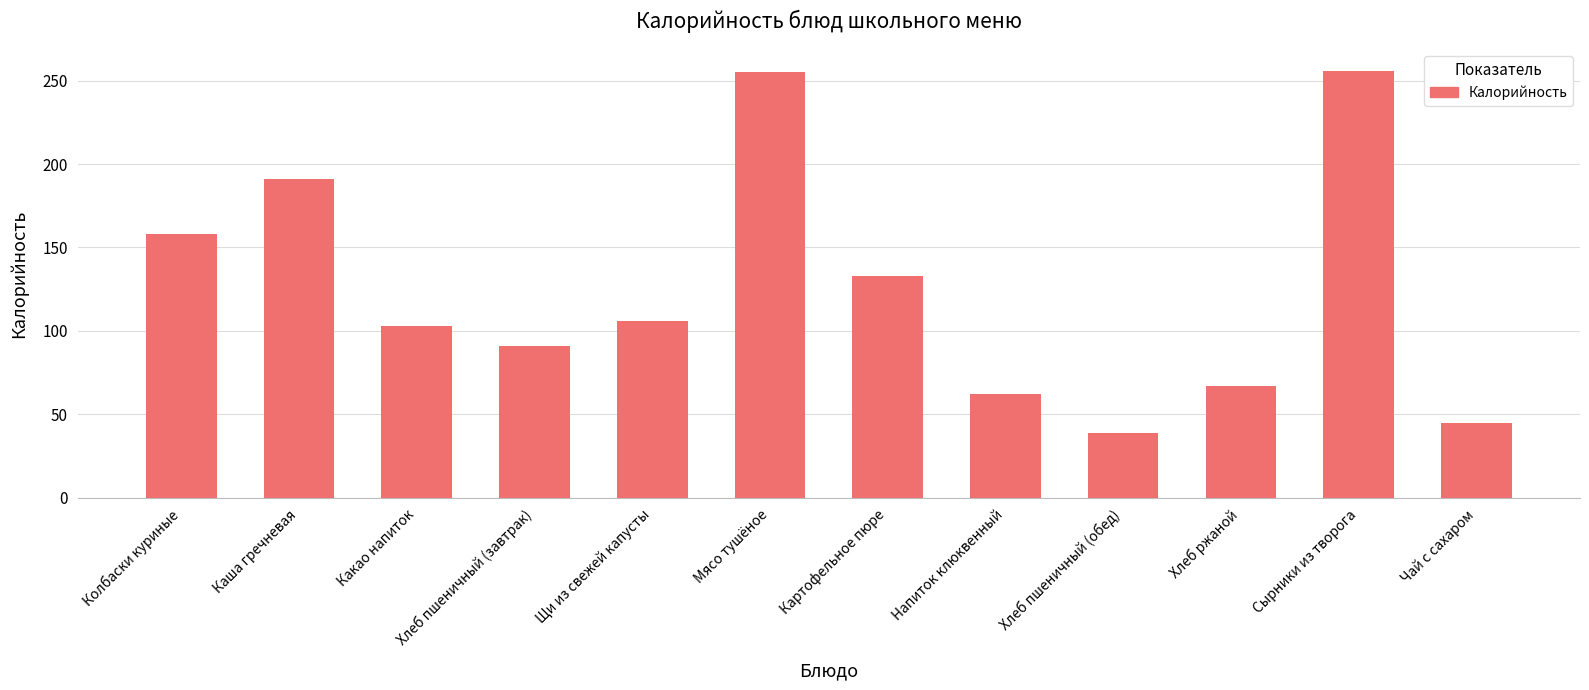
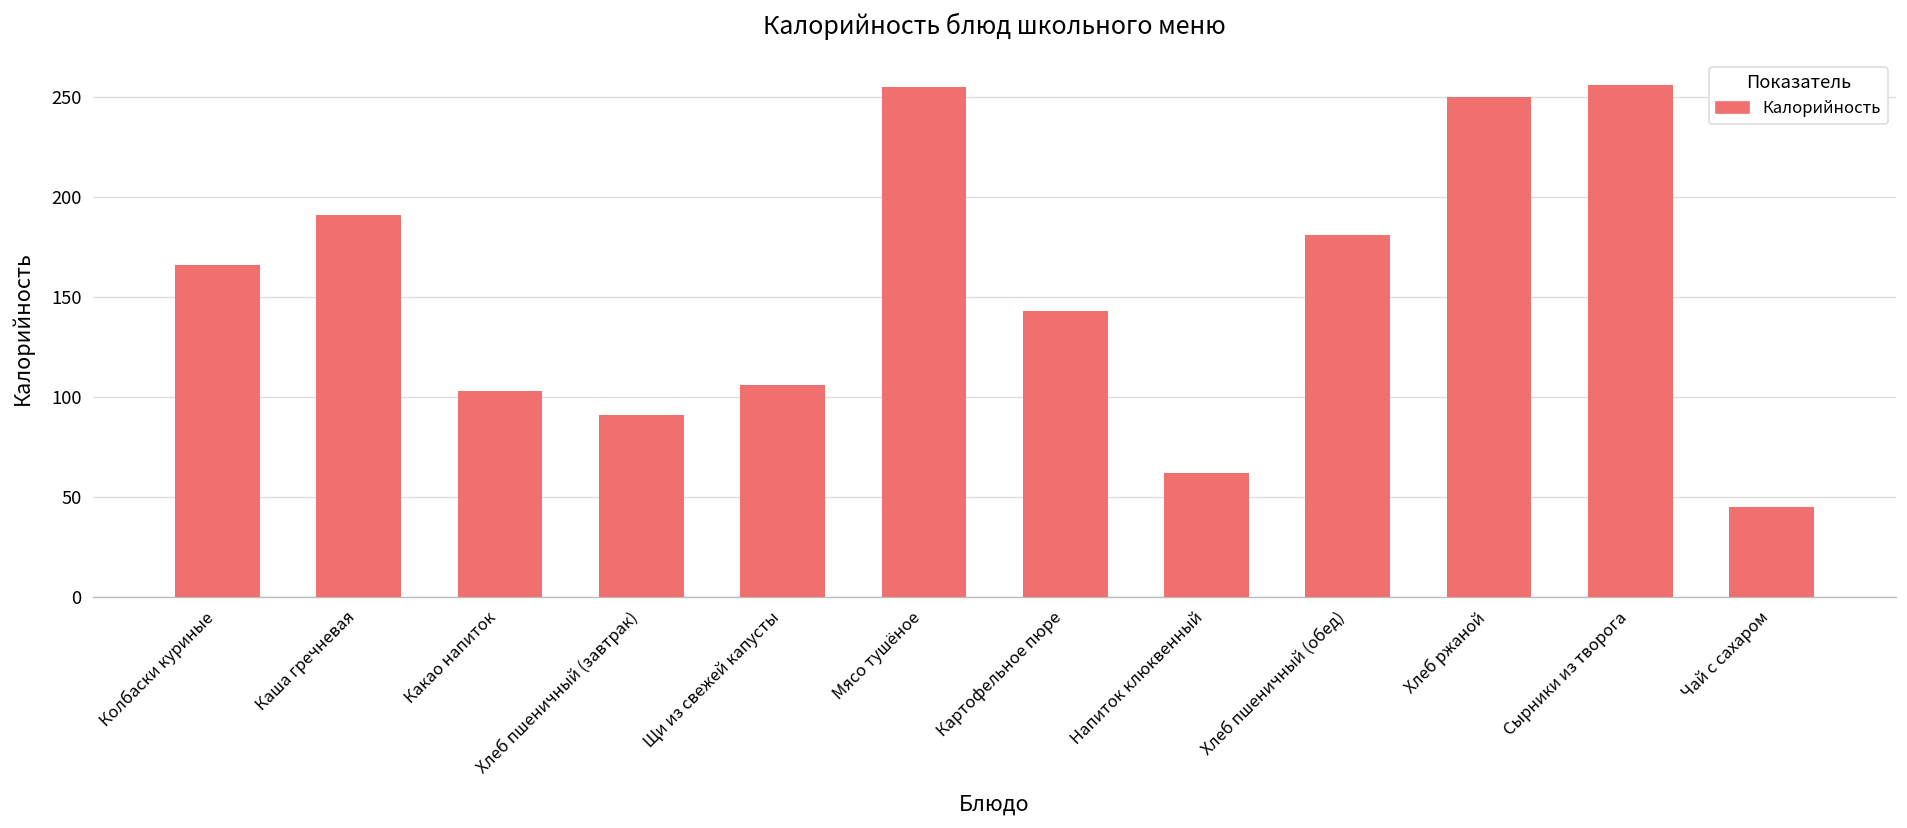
  {
-   "Колбаски куриные": 158,
+   "Колбаски куриные": 166,
    "Каша гречневая": 191,
    "Какао напиток": 103,
    "Хлеб пшеничный (завтрак)": 91,
    "Щи из свежей капусты": 106,
    "Мясо тушёное": 255,
-   "Картофельное пюре": 133,
+   "Картофельное пюре": 143,
    "Напиток клюквенный": 62,
-   "Хлеб пшеничный (обед)": 39,
-   "Хлеб ржаной": 67,
+   "Хлеб пшеничный (обед)": 181,
+   "Хлеб ржаной": 250,
    "Сырники из творога": 256,
    "Чай с сахаром": 45
  }
